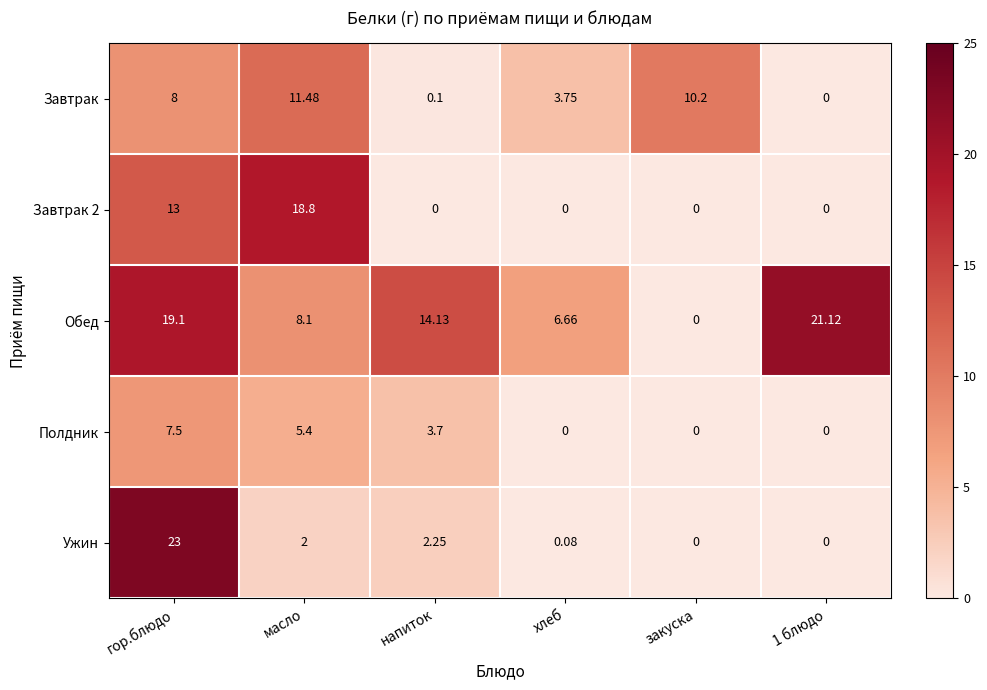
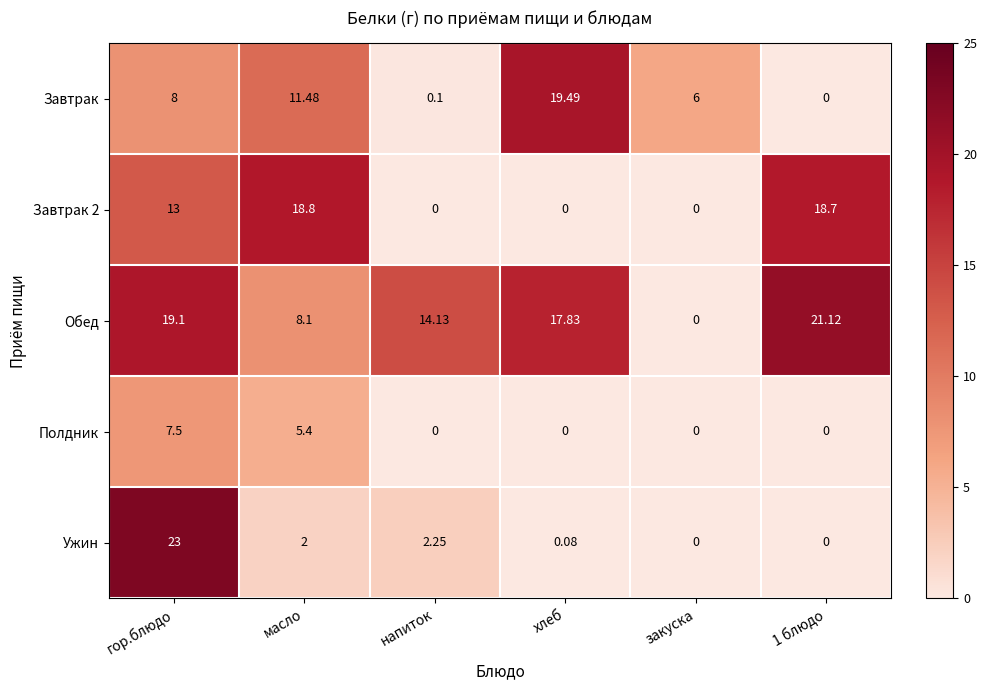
  {
    "Завтрак": {
      "гор.блюдо": 8,
      "масло": 11.48,
      "напиток": 0.1,
-     "хлеб": 3.75,
-     "закуска": 10.2,
+     "хлеб": 19.49,
+     "закуска": 6,
      "1 блюдо": 0
    },
    "Завтрак 2": {
      "гор.блюдо": 13,
      "масло": 18.8,
      "напиток": 0,
      "хлеб": 0,
      "закуска": 0,
-     "1 блюдо": 0
+     "1 блюдо": 18.7
    },
    "Обед": {
      "гор.блюдо": 19.1,
      "масло": 8.1,
      "напиток": 14.13,
-     "хлеб": 6.66,
+     "хлеб": 17.83,
      "закуска": 0,
      "1 блюдо": 21.12
    },
    "Полдник": {
      "гор.блюдо": 7.5,
      "масло": 5.4,
-     "напиток": 3.7,
+     "напиток": 0,
      "хлеб": 0,
      "закуска": 0,
      "1 блюдо": 0
    },
    "Ужин": {
      "гор.блюдо": 23,
      "масло": 2,
      "напиток": 2.25,
      "хлеб": 0.08,
      "закуска": 0,
      "1 блюдо": 0
    }
  }
